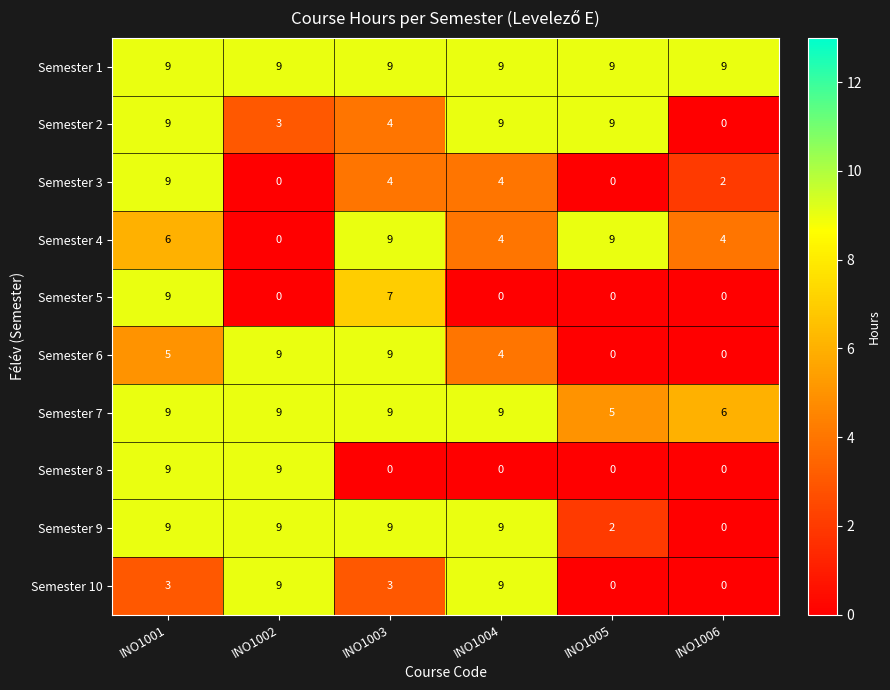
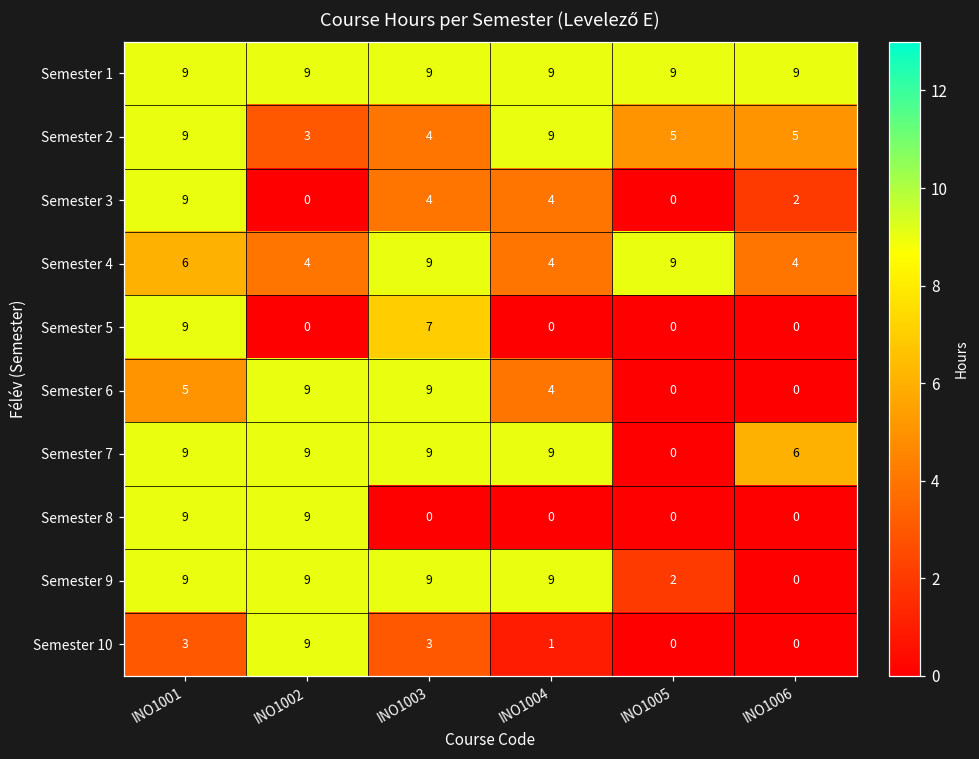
  {
    "Semester 1": {
      "INO1001": 9,
      "INO1002": 9,
      "INO1003": 9,
      "INO1004": 9,
      "INO1005": 9,
      "INO1006": 9
    },
    "Semester 2": {
      "INO1001": 9,
      "INO1002": 3,
      "INO1003": 4,
      "INO1004": 9,
-     "INO1005": 9,
-     "INO1006": 0
+     "INO1005": 5,
+     "INO1006": 5
    },
    "Semester 3": {
      "INO1001": 9,
      "INO1002": 0,
      "INO1003": 4,
      "INO1004": 4,
      "INO1005": 0,
      "INO1006": 2
    },
    "Semester 4": {
      "INO1001": 6,
-     "INO1002": 0,
+     "INO1002": 4,
      "INO1003": 9,
      "INO1004": 4,
      "INO1005": 9,
      "INO1006": 4
    },
    "Semester 5": {
      "INO1001": 9,
      "INO1002": 0,
      "INO1003": 7,
      "INO1004": 0,
      "INO1005": 0,
      "INO1006": 0
    },
    "Semester 6": {
      "INO1001": 5,
      "INO1002": 9,
      "INO1003": 9,
      "INO1004": 4,
      "INO1005": 0,
      "INO1006": 0
    },
    "Semester 7": {
      "INO1001": 9,
      "INO1002": 9,
      "INO1003": 9,
      "INO1004": 9,
-     "INO1005": 5,
+     "INO1005": 0,
      "INO1006": 6
    },
    "Semester 8": {
      "INO1001": 9,
      "INO1002": 9,
      "INO1003": 0,
      "INO1004": 0,
      "INO1005": 0,
      "INO1006": 0
    },
    "Semester 9": {
      "INO1001": 9,
      "INO1002": 9,
      "INO1003": 9,
      "INO1004": 9,
      "INO1005": 2,
      "INO1006": 0
    },
    "Semester 10": {
      "INO1001": 3,
      "INO1002": 9,
      "INO1003": 3,
-     "INO1004": 9,
+     "INO1004": 1,
      "INO1005": 0,
      "INO1006": 0
    }
  }
